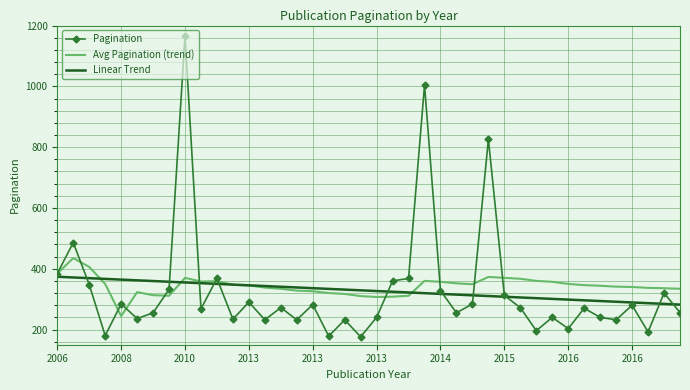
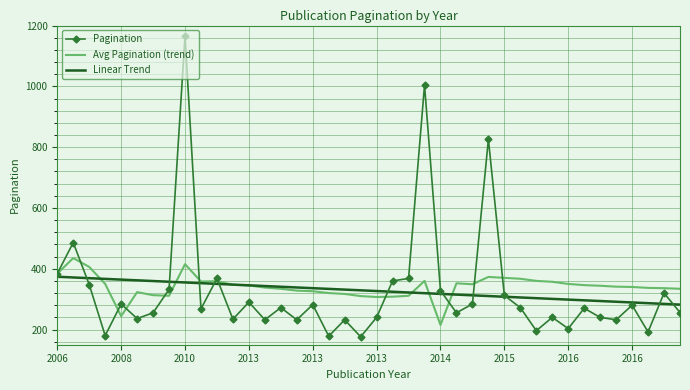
  {
    "Avg Pagination (trend)": {
      "2008": 240,
-     "2010": 370,
-     "2014": 360,
+     "2010": 420,
+     "2014": 220,
      "2015": 370
    }
  }
